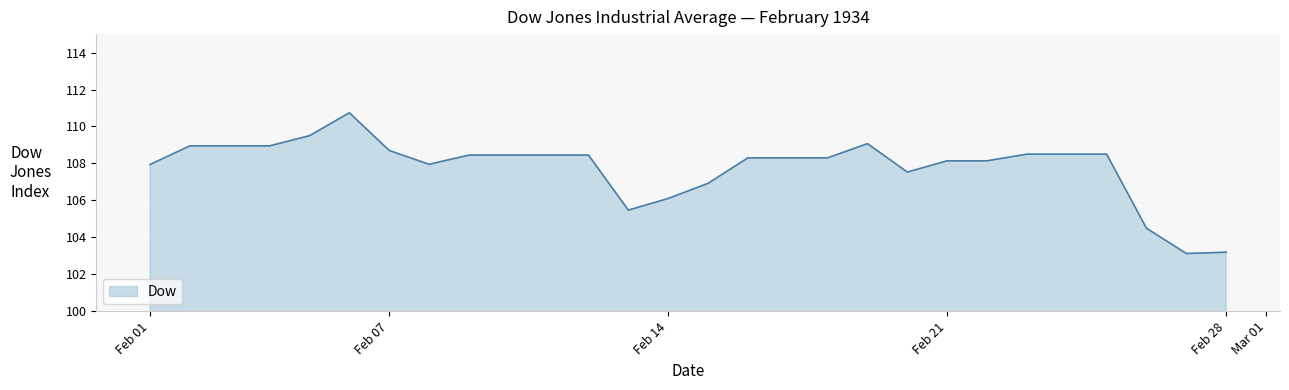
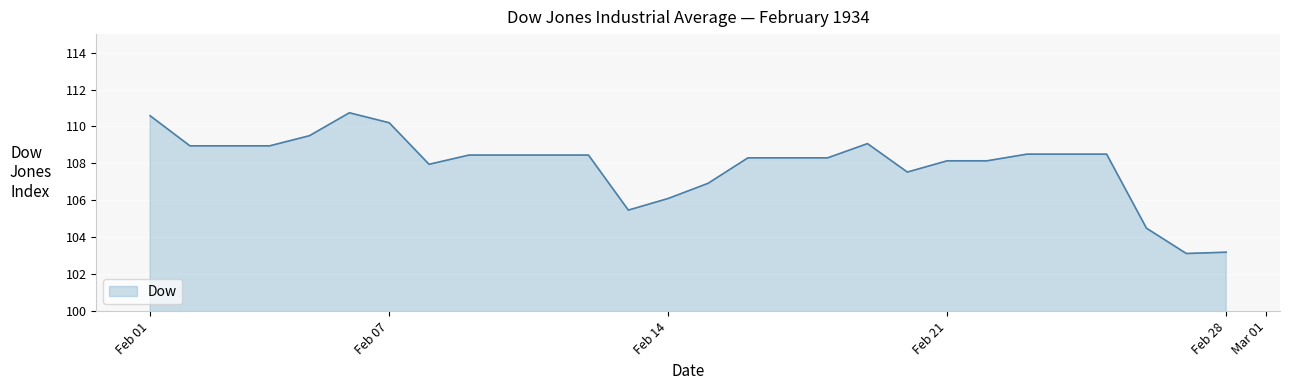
  {
-   "Feb 01": 107.9,
-   "Feb 07": 108.7,
+   "Feb 01": 110.6,
+   "Feb 07": 110.2,
    "Feb 14": 106.1,
    "Feb 21": 108.1,
    "Feb 28": 103.2
  }
